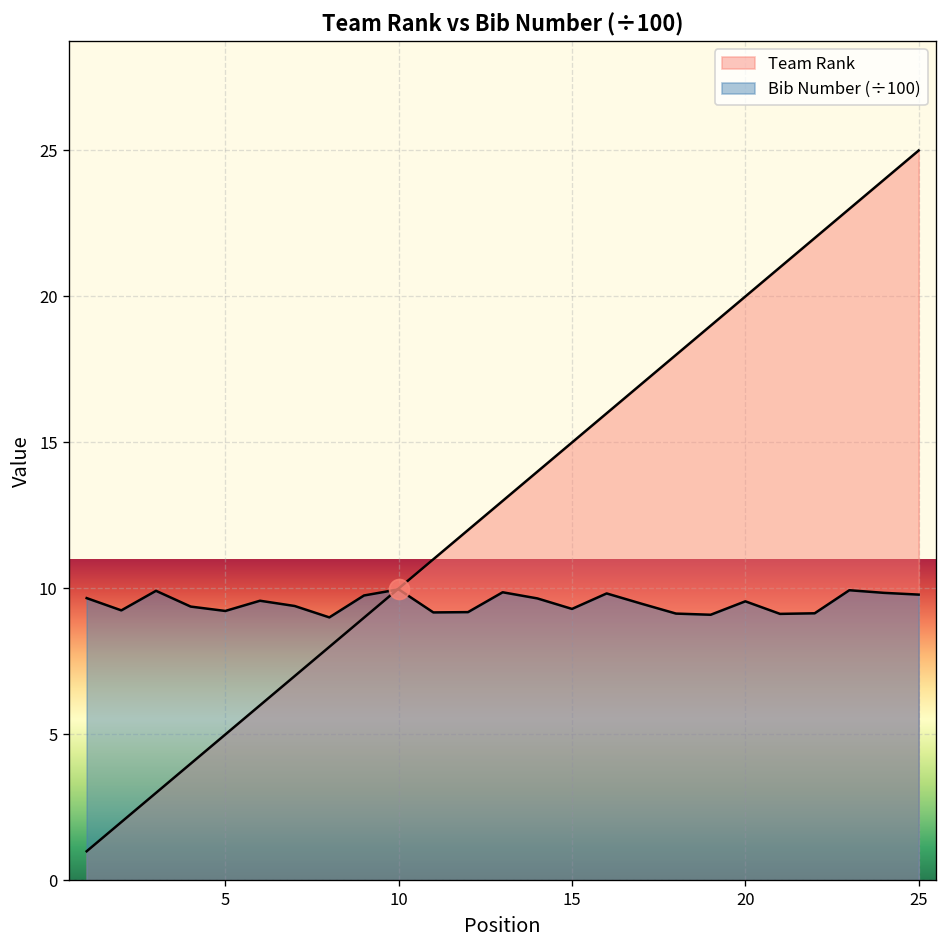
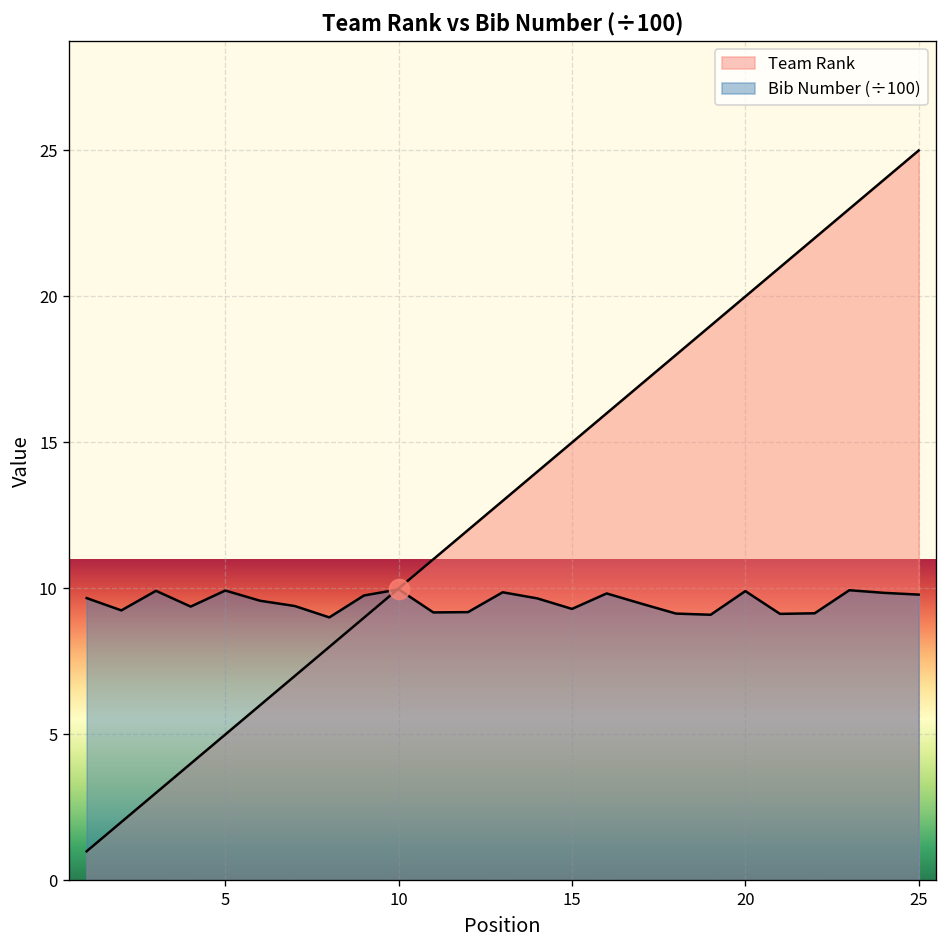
  {
    "Bib Number (÷100)": {
-     "5": 9.2,
+     "5": 9.9,
      "15": 9.3,
-     "20": 9.6,
+     "20": 9.9,
      "25": 9.8
    }
  }
